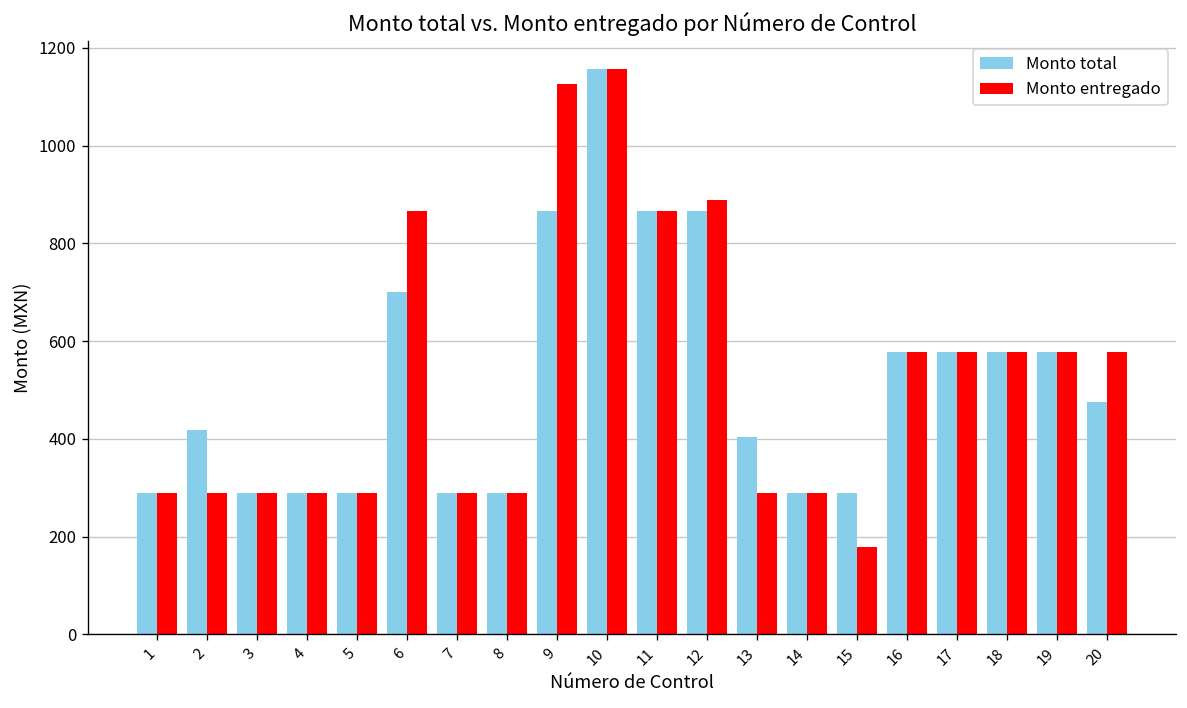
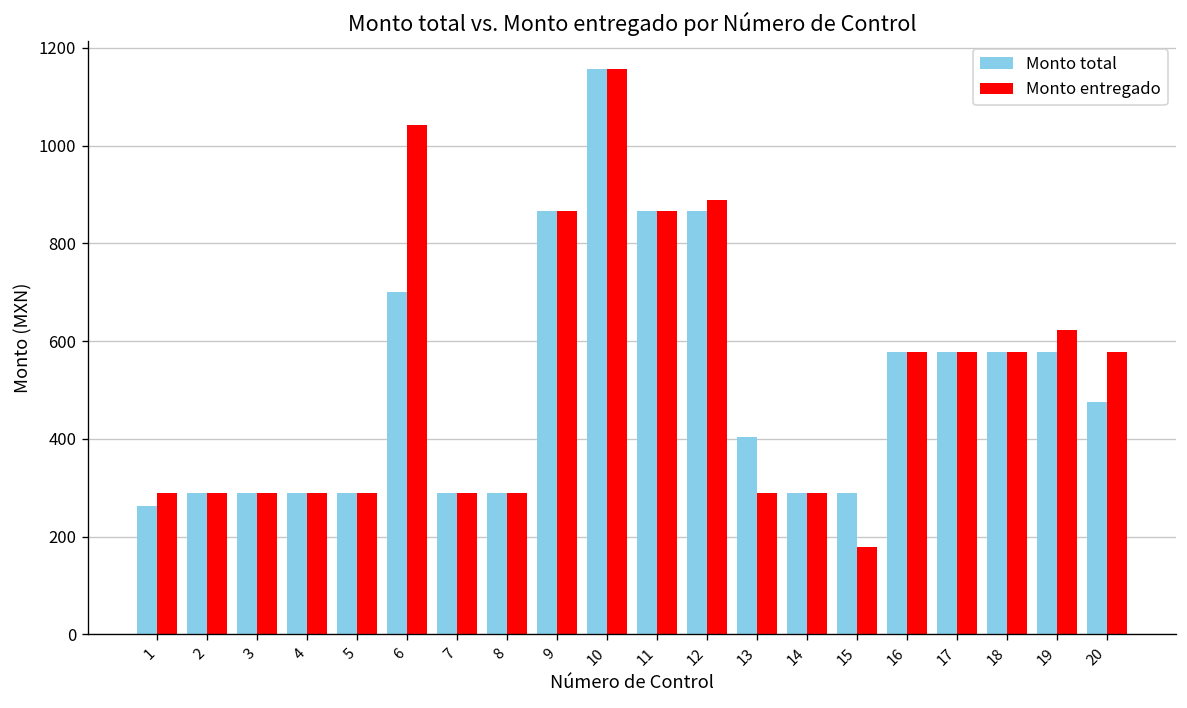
  {
    "Monto total": {
-     "1": 290,
-     "2": 420,
+     "1": 260,
+     "2": 290,
      "3": 290,
      "4": 290,
      "5": 290,
      "6": 700,
      "7": 290,
      "8": 290,
      "9": 870,
      "10": 1160,
      "11": 870,
      "12": 870,
      "13": 400,
      "14": 290,
      "15": 290,
      "16": 580,
      "17": 580,
      "18": 580,
      "19": 580,
      "20": 480
    },
    "Monto entregado": {
      "1": 290,
      "2": 290,
      "3": 290,
      "4": 290,
      "5": 290,
-     "6": 870,
+     "6": 1040,
      "7": 290,
      "8": 290,
-     "9": 1130,
+     "9": 870,
      "10": 1160,
      "11": 870,
      "12": 890,
      "13": 290,
      "14": 290,
      "15": 180,
      "16": 580,
      "17": 580,
      "18": 580,
-     "19": 580,
+     "19": 620,
      "20": 580
    }
  }
